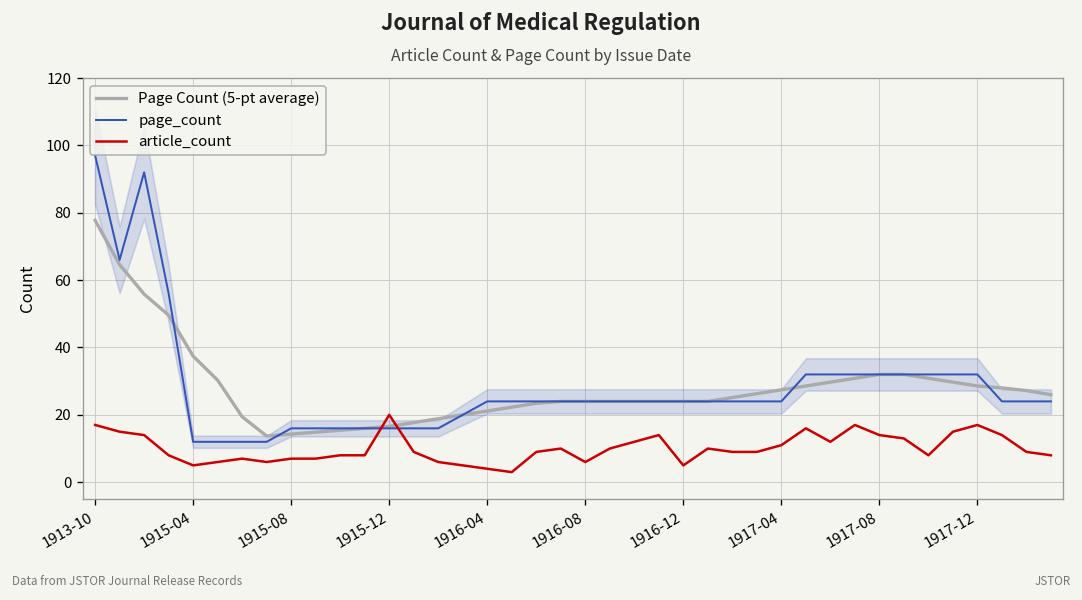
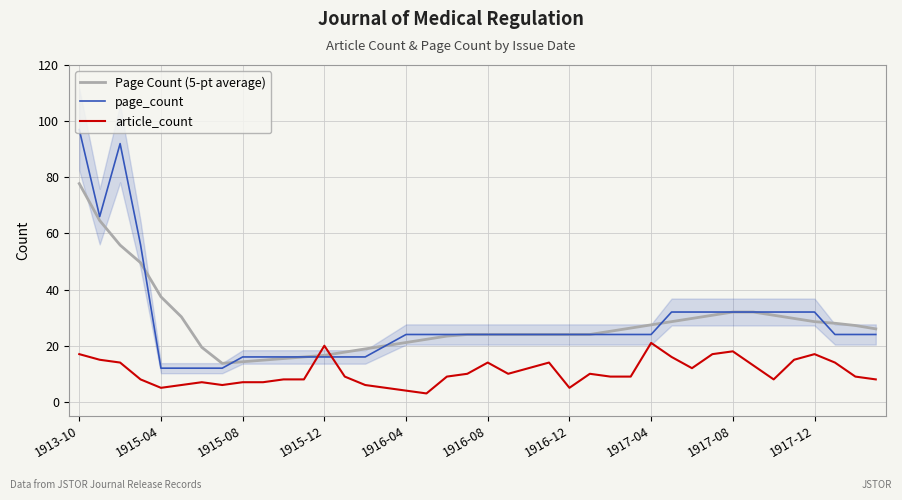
  {
    "Page Count (5-pt average)": {
      "1913-10": 78,
      "1915-04": 37,
      "1915-08": 14,
      "1916-04": 21,
      "1917-12": 29
    },
    "article_count": {
      "1913-10": 17,
      "1915-04": 5,
      "1915-08": 7,
      "1915-12": 20,
      "1916-04": 4,
-     "1916-08": 6,
+     "1916-08": 14,
      "1916-12": 5,
-     "1917-04": 11,
-     "1917-08": 14,
+     "1917-04": 21,
+     "1917-08": 18,
      "1917-12": 17
    }
  }
